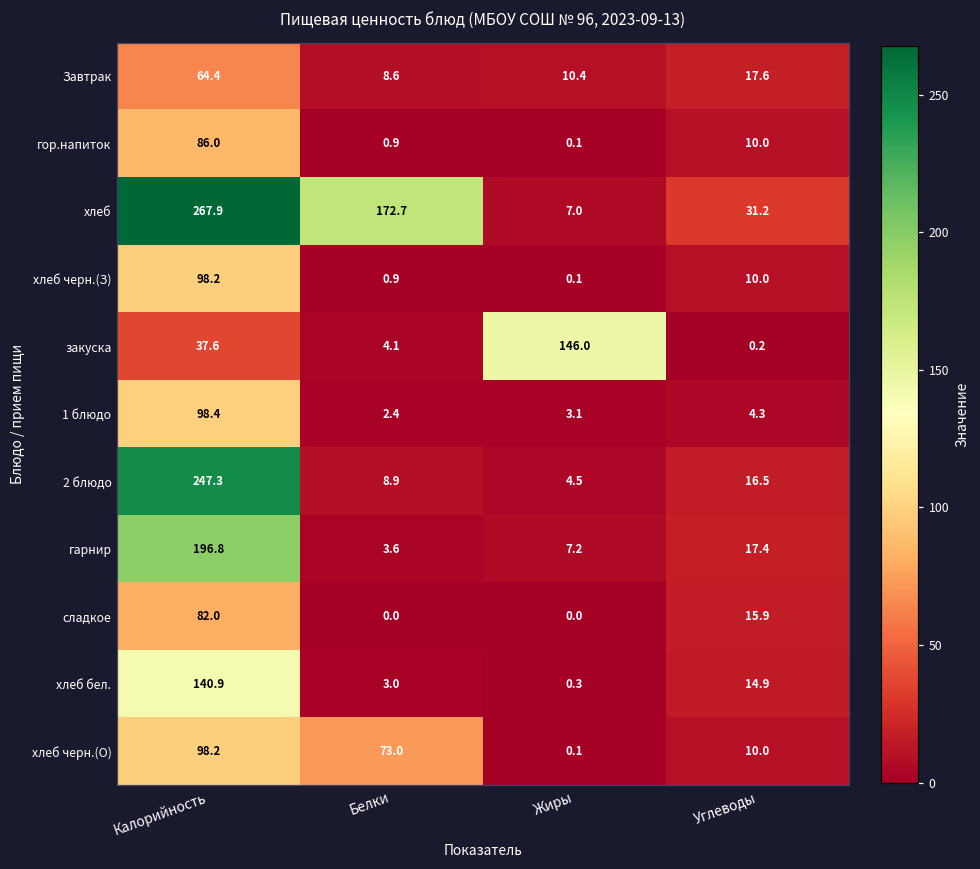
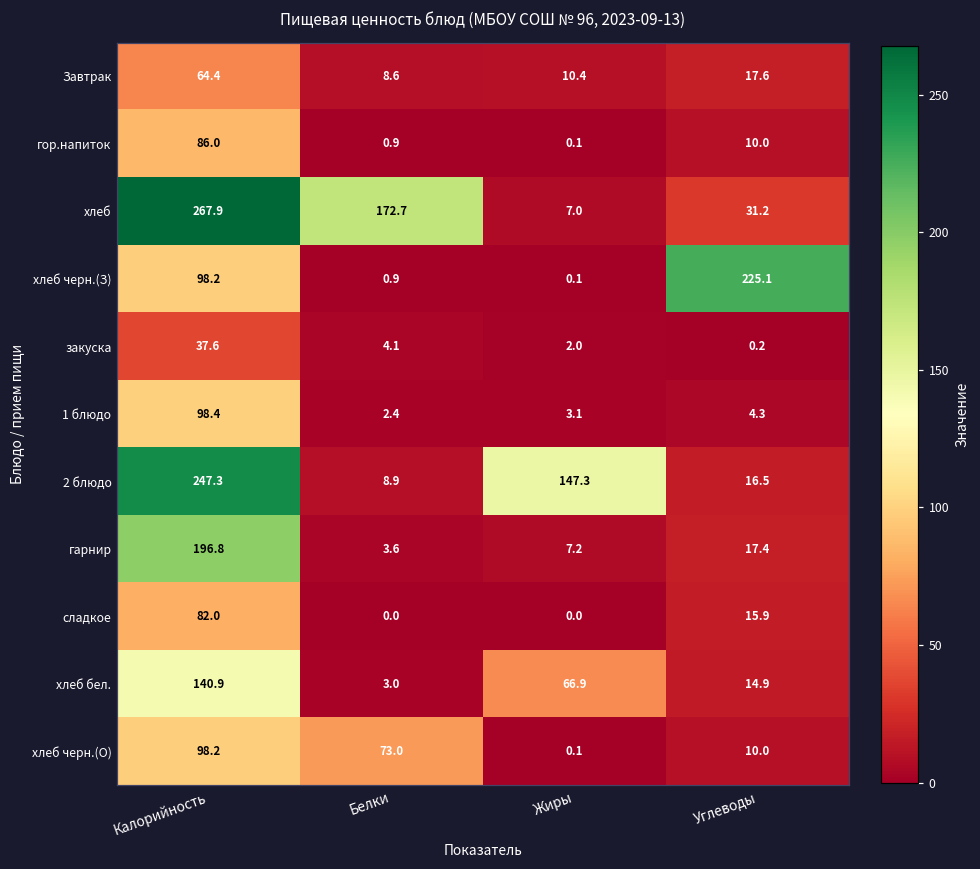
  {
    "Завтрак": {
      "Калорийность": 64.4,
      "Белки": 8.6,
      "Жиры": 10.4,
      "Углеводы": 17.6
    },
    "гор.напиток": {
      "Калорийность": 86.0,
      "Белки": 0.9,
      "Жиры": 0.1,
      "Углеводы": 10.0
    },
    "хлеб": {
      "Калорийность": 267.9,
      "Белки": 172.7,
      "Жиры": 7.0,
      "Углеводы": 31.2
    },
    "хлеб черн.(З)": {
      "Калорийность": 98.2,
      "Белки": 0.9,
      "Жиры": 0.1,
-     "Углеводы": 10.0
+     "Углеводы": 225.1
    },
    "закуска": {
      "Калорийность": 37.6,
      "Белки": 4.1,
-     "Жиры": 146.0,
+     "Жиры": 2.0,
      "Углеводы": 0.2
    },
    "1 блюдо": {
      "Калорийность": 98.4,
      "Белки": 2.4,
      "Жиры": 3.1,
      "Углеводы": 4.3
    },
    "2 блюдо": {
      "Калорийность": 247.3,
      "Белки": 8.9,
-     "Жиры": 4.5,
+     "Жиры": 147.3,
      "Углеводы": 16.5
    },
    "гарнир": {
      "Калорийность": 196.8,
      "Белки": 3.6,
      "Жиры": 7.2,
      "Углеводы": 17.4
    },
    "сладкое": {
      "Калорийность": 82.0,
      "Белки": 0.0,
      "Жиры": 0.0,
      "Углеводы": 15.9
    },
    "хлеб бел.": {
      "Калорийность": 140.9,
      "Белки": 3.0,
-     "Жиры": 0.3,
+     "Жиры": 66.9,
      "Углеводы": 14.9
    },
    "хлеб черн.(О)": {
      "Калорийность": 98.2,
      "Белки": 73.0,
      "Жиры": 0.1,
      "Углеводы": 10.0
    }
  }
